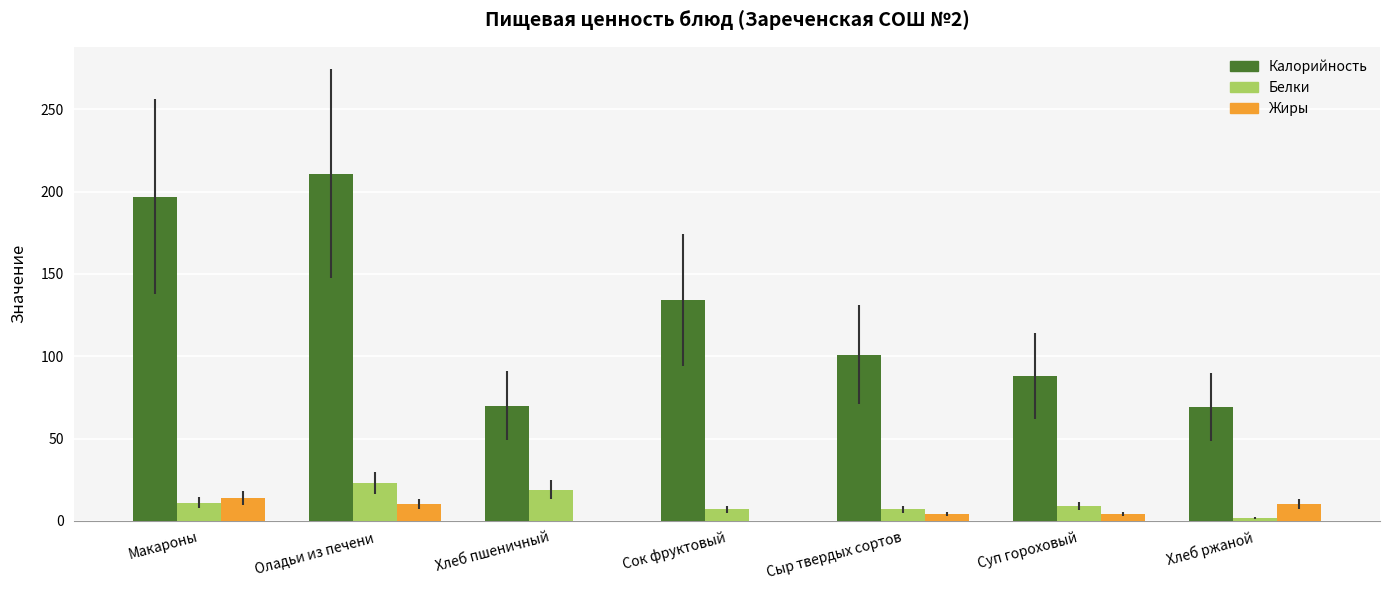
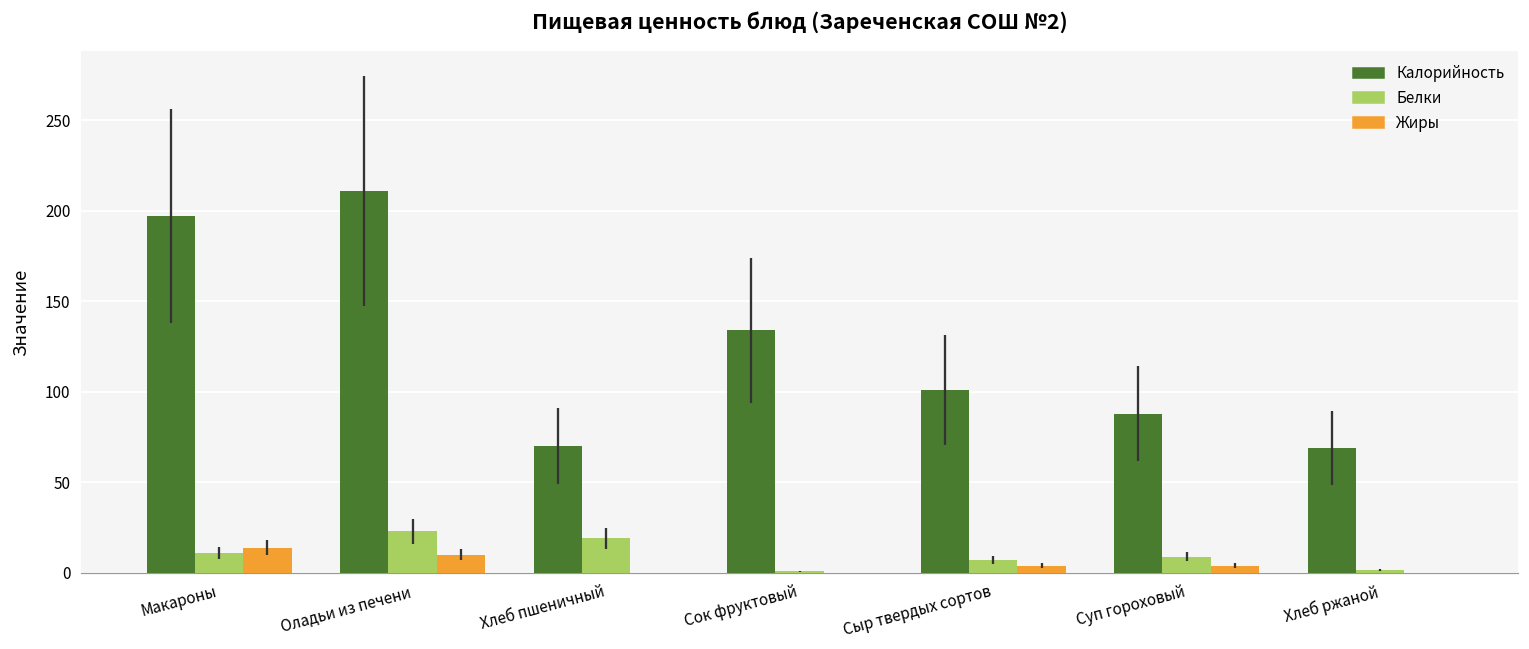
  {
    "Калорийность": {
      "Макароны": 197,
      "Оладьи из печени": 211,
      "Хлеб пшеничный": 70,
      "Сок фруктовый": 134,
      "Сыр твердых сортов": 101,
      "Суп гороховый": 88,
      "Хлеб ржаной": 69
    },
    "Белки": {
      "Макароны": 11,
      "Оладьи из печени": 23,
      "Хлеб пшеничный": 19,
-     "Сок фруктовый": 7,
+     "Сок фруктовый": 1,
      "Сыр твердых сортов": 7,
      "Суп гороховый": 9,
      "Хлеб ржаной": 2
    },
    "Жиры": {
      "Макароны": 14,
      "Оладьи из печени": 10,
      "Хлеб пшеничный": 0,
      "Сок фруктовый": 0,
      "Сыр твердых сортов": 4,
      "Суп гороховый": 4,
-     "Хлеб ржаной": 10
+     "Хлеб ржаной": 0
    }
  }
